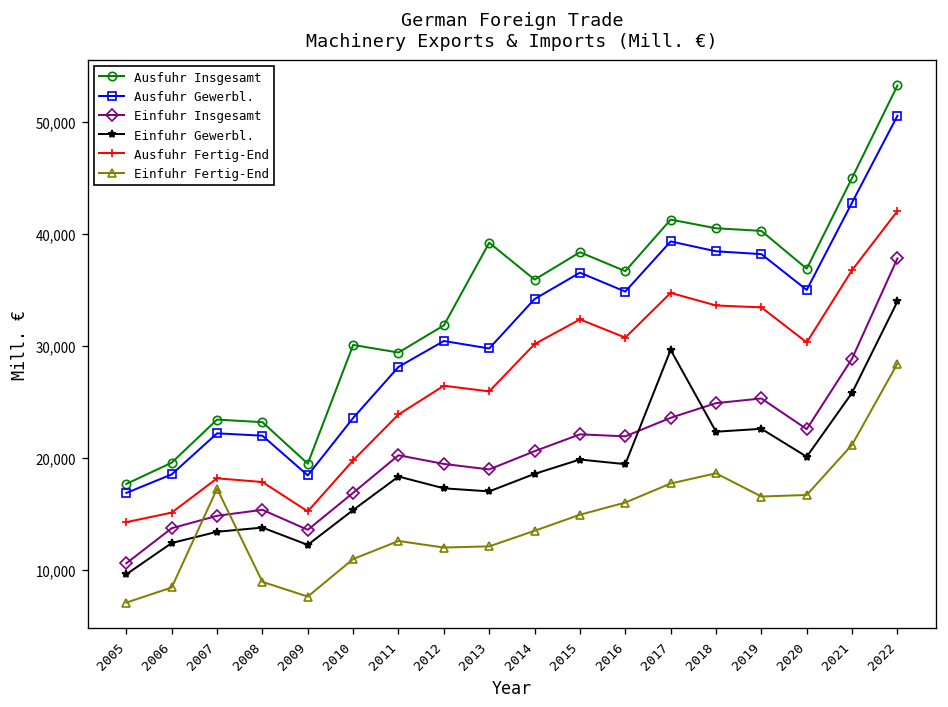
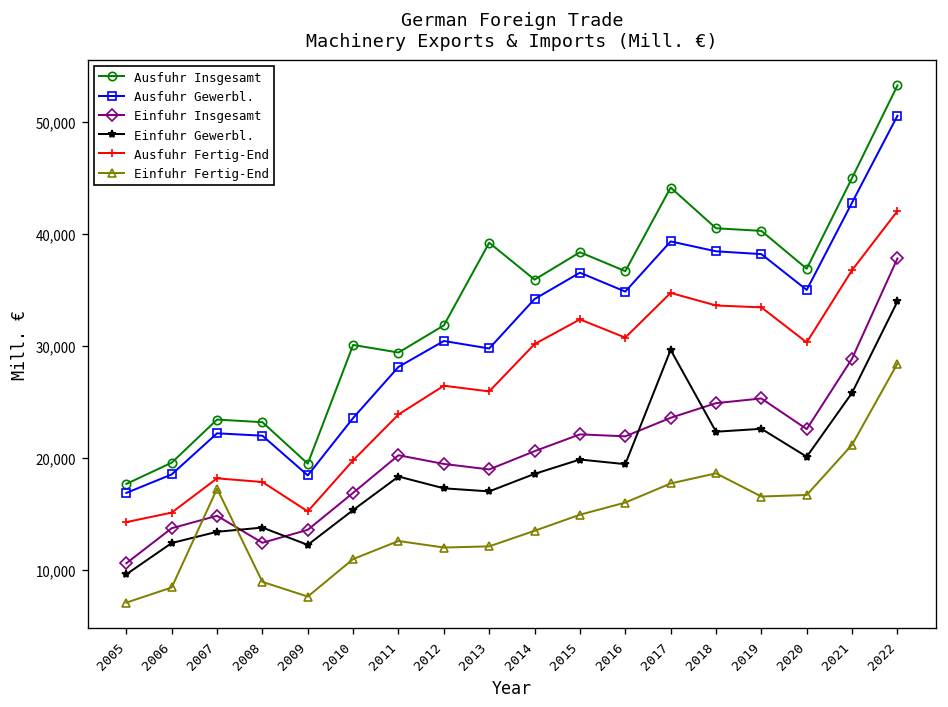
  {
    "Ausfuhr Insgesamt": {
      "2005": "18,000",
      "2006": "20,000",
      "2007": "23,000",
      "2008": "23,000",
      "2009": "20,000",
      "2010": "30,000",
      "2011": "29,000",
      "2012": "32,000",
      "2013": "39,000",
      "2014": "36,000",
      "2015": "38,000",
      "2016": "37,000",
-     "2017": "41,000",
+     "2017": "44,000",
      "2018": "40,000",
      "2019": "40,000",
      "2020": "37,000",
      "2021": "45,000",
      "2022": "53,000"
    },
    "Ausfuhr Gewerbl.": {
      "2005": "17,000",
      "2006": "19,000",
      "2007": "22,000",
      "2008": "22,000",
      "2009": "18,000",
      "2010": "24,000",
      "2011": "28,000",
      "2012": "30,000",
      "2013": "30,000",
      "2014": "34,000",
      "2015": "37,000",
      "2016": "35,000",
      "2017": "39,000",
      "2018": "38,000",
      "2019": "38,000",
      "2020": "35,000",
      "2021": "43,000",
      "2022": "51,000"
    },
    "Einfuhr Insgesamt": {
      "2005": "11,000",
      "2006": "14,000",
      "2007": "15,000",
-     "2008": "15,000",
+     "2008": "12,000",
      "2009": "14,000",
      "2010": "17,000",
      "2011": "20,000",
      "2012": "19,000",
      "2013": "19,000",
      "2014": "21,000",
      "2015": "22,000",
      "2016": "22,000",
      "2017": "24,000",
      "2018": "25,000",
      "2019": "25,000",
      "2020": "23,000",
      "2021": "29,000",
      "2022": "38,000"
    },
    "Einfuhr Gewerbl.": {
      "2005": "10,000",
      "2006": "12,000",
      "2007": "13,000",
      "2008": "14,000",
      "2009": "12,000",
      "2010": "15,000",
      "2011": "18,000",
      "2012": "17,000",
      "2013": "17,000",
      "2014": "19,000",
      "2015": "20,000",
      "2016": "19,000",
      "2017": "30,000",
      "2018": "22,000",
      "2019": "23,000",
      "2020": "20,000",
      "2021": "26,000",
      "2022": "34,000"
    },
    "Ausfuhr Fertig-End": {
      "2005": "14,000",
      "2006": "15,000",
      "2007": "18,000",
      "2008": "18,000",
      "2009": "15,000",
      "2010": "20,000",
      "2011": "24,000",
      "2012": "26,000",
      "2013": "26,000",
      "2014": "30,000",
      "2015": "32,000",
      "2016": "31,000",
      "2017": "35,000",
      "2018": "34,000",
      "2019": "33,000",
      "2020": "30,000",
      "2021": "37,000",
      "2022": "42,000"
    },
    "Einfuhr Fertig-End": {
      "2005": "7,000",
      "2006": "8,000",
      "2007": "17,000",
      "2008": "9,000",
      "2009": "8,000",
      "2010": "11,000",
      "2011": "13,000",
      "2012": "12,000",
      "2013": "12,000",
      "2014": "14,000",
      "2015": "15,000",
      "2016": "16,000",
      "2017": "18,000",
      "2018": "19,000",
      "2019": "17,000",
      "2020": "17,000",
      "2021": "21,000",
      "2022": "28,000"
    }
  }
